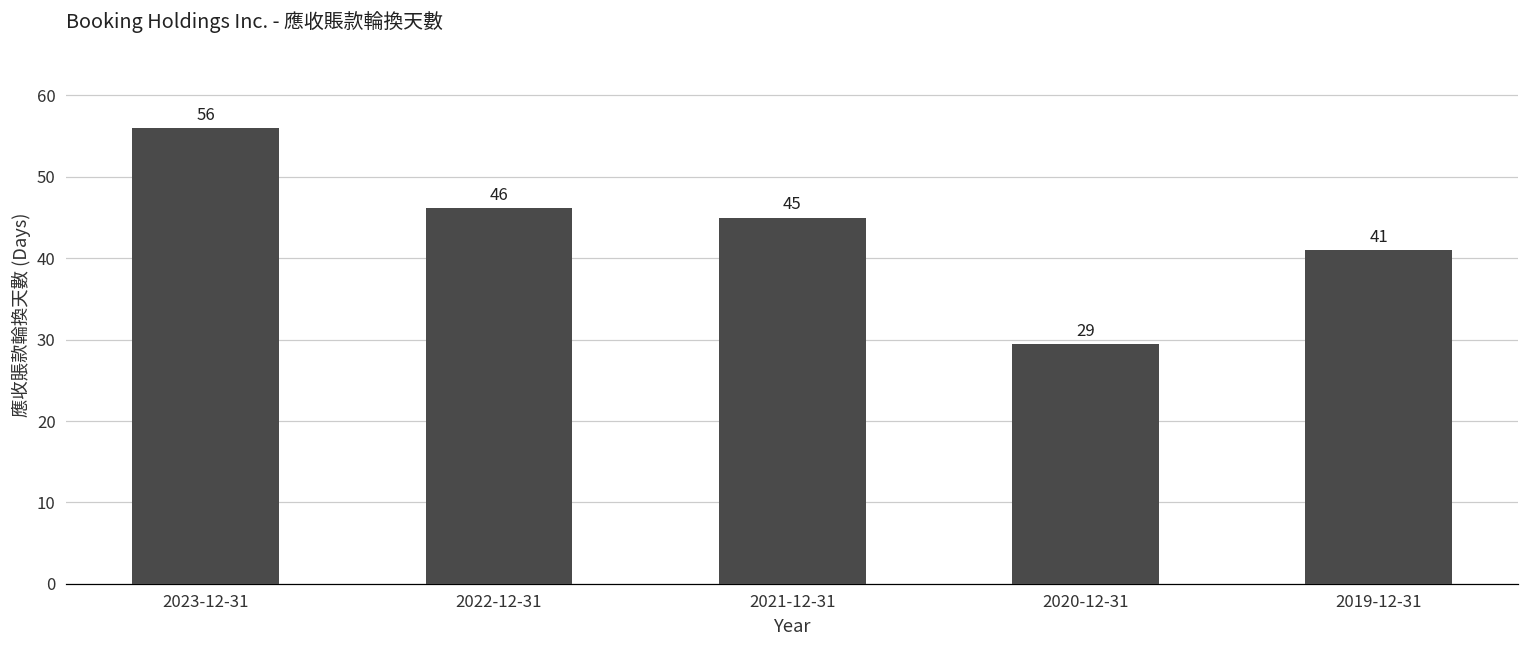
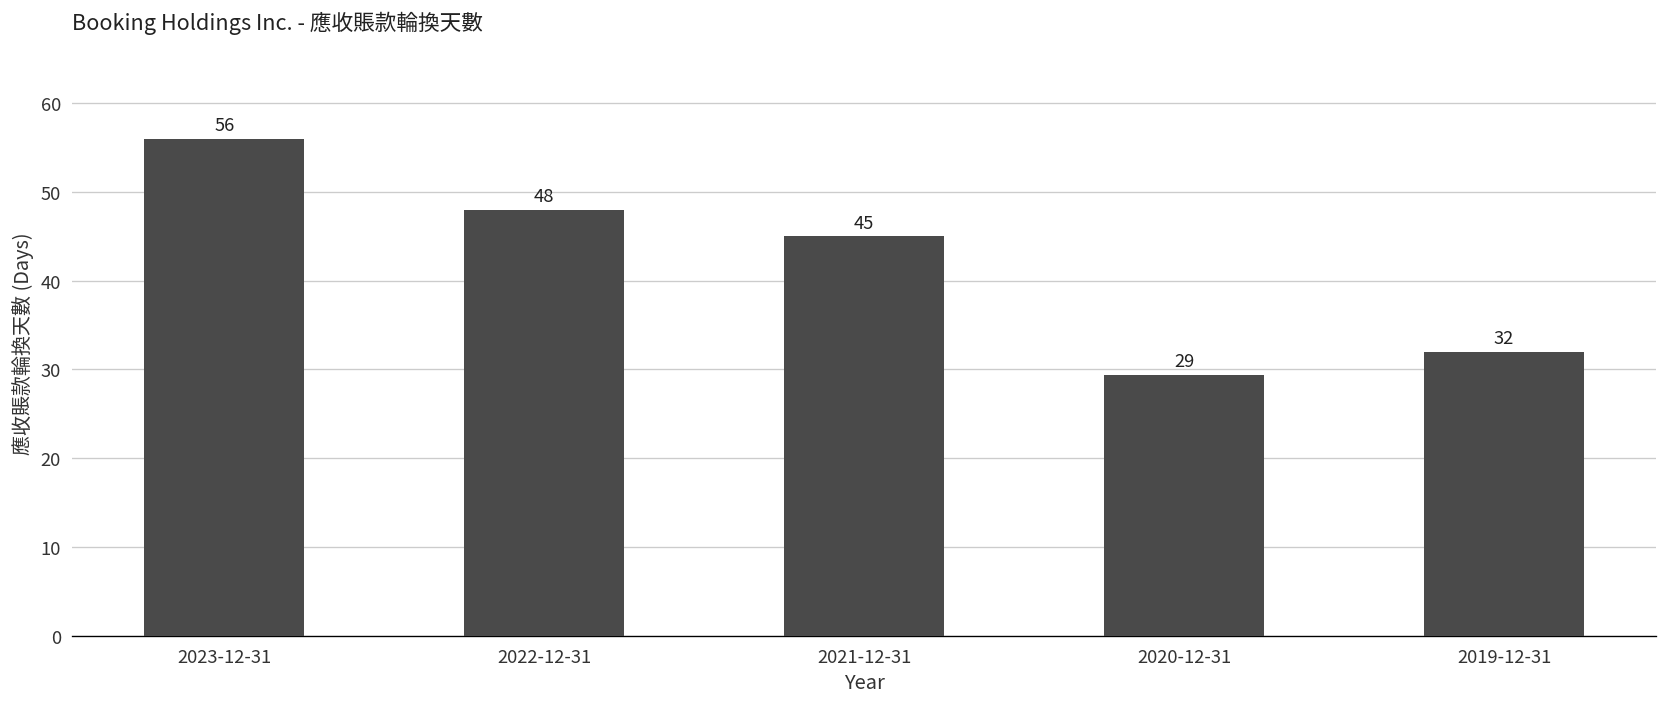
  {
    "2023-12-31": 56,
-   "2022-12-31": 46,
+   "2022-12-31": 48,
    "2021-12-31": 45,
    "2020-12-31": 29,
-   "2019-12-31": 41
+   "2019-12-31": 32
  }
